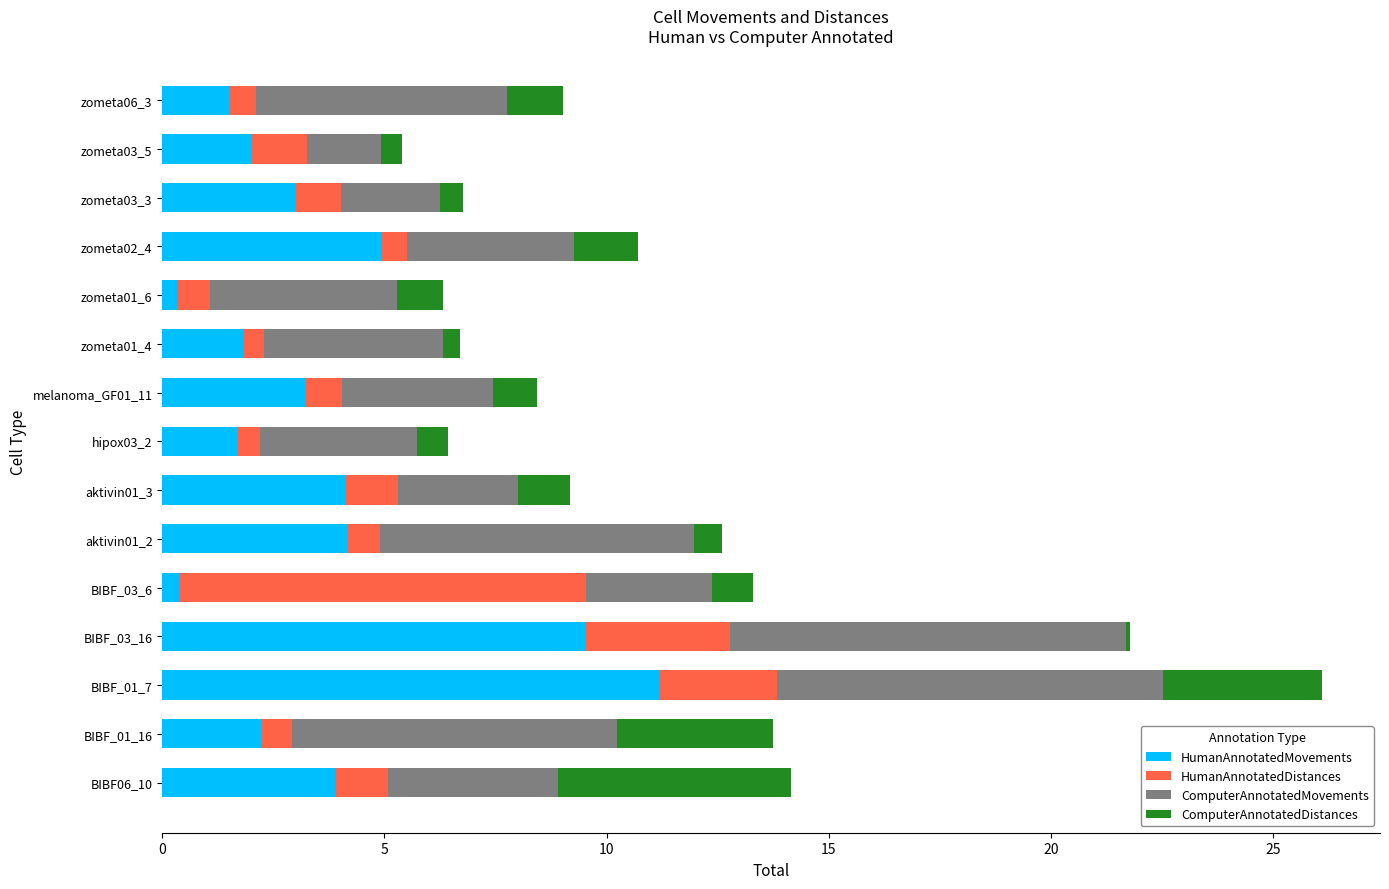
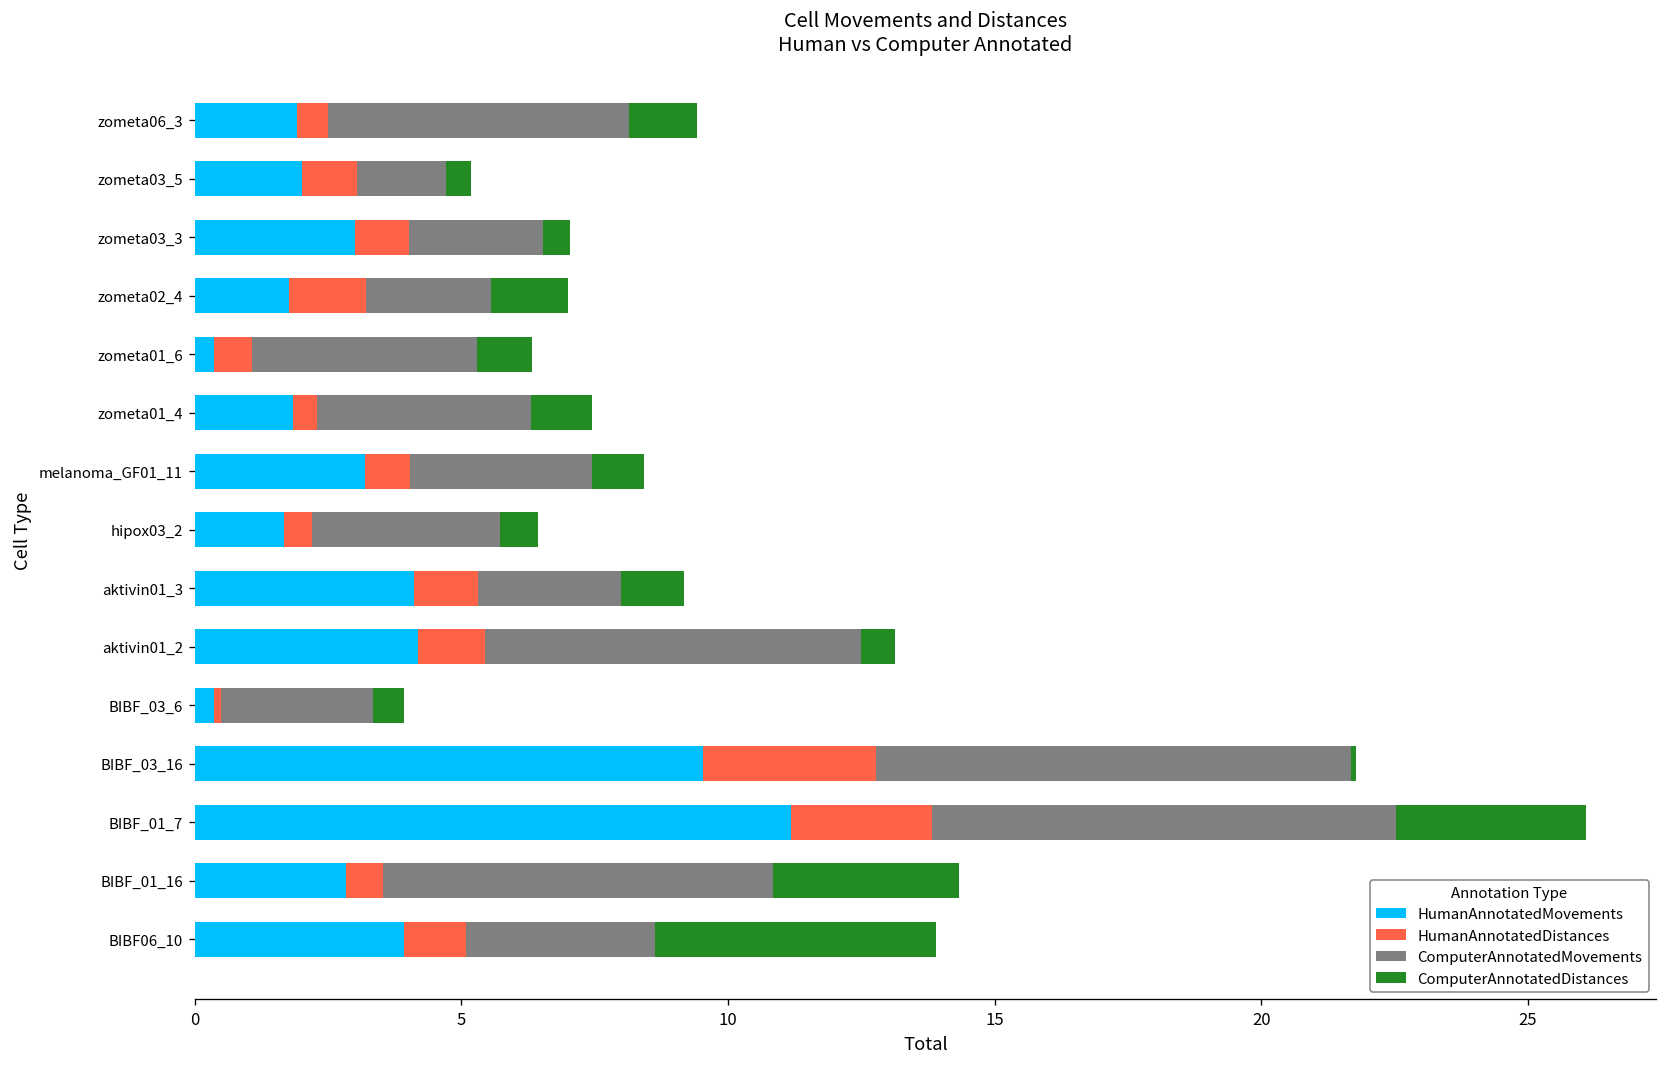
  {
    "HumanAnnotatedMovements": {
-     "zometa06_3": 1.5,
+     "zometa06_3": 1.9,
      "zometa03_5": 2.0,
      "zometa03_3": 3.0,
-     "zometa02_4": 5.0,
+     "zometa02_4": 1.8,
      "zometa01_6": 0.4,
      "zometa01_4": 1.8,
      "melanoma_GF01_11": 3.2,
      "hipox03_2": 1.7,
      "aktivin01_3": 4.1,
      "aktivin01_2": 4.2,
      "BIBF_03_6": 0.4,
      "BIBF_03_16": 9.5,
      "BIBF_01_7": 11.2,
-     "BIBF_01_16": 2.2,
+     "BIBF_01_16": 2.8,
      "BIBF06_10": 3.9
    },
    "HumanAnnotatedDistances": {
      "zometa06_3": 0.6,
-     "zometa03_5": 1.3,
+     "zometa03_5": 1.0,
      "zometa03_3": 1.0,
-     "zometa02_4": 0.5,
+     "zometa02_4": 1.4,
      "zometa01_6": 0.7,
      "zometa01_4": 0.5,
      "melanoma_GF01_11": 0.8,
      "hipox03_2": 0.5,
      "aktivin01_3": 1.2,
-     "aktivin01_2": 0.7,
-     "BIBF_03_6": 9.2,
+     "aktivin01_2": 1.3,
+     "BIBF_03_6": 0.1,
      "BIBF_03_16": 3.2,
      "BIBF_01_7": 2.6,
      "BIBF_01_16": 0.7,
      "BIBF06_10": 1.2
    },
    "ComputerAnnotatedMovements": {
      "zometa06_3": 5.6,
      "zometa03_5": 1.7,
-     "zometa03_3": 2.2,
-     "zometa02_4": 3.8,
+     "zometa03_3": 2.5,
+     "zometa02_4": 2.4,
      "zometa01_6": 4.2,
      "zometa01_4": 4.0,
      "melanoma_GF01_11": 3.4,
      "hipox03_2": 3.5,
      "aktivin01_3": 2.7,
      "aktivin01_2": 7.1,
      "BIBF_03_6": 2.8,
      "BIBF_03_16": 8.9,
      "BIBF_01_7": 8.7,
      "BIBF_01_16": 7.3,
-     "BIBF06_10": 3.8
+     "BIBF06_10": 3.6
    },
    "ComputerAnnotatedDistances": {
      "zometa06_3": 1.3,
      "zometa03_5": 0.5,
      "zometa03_3": 0.5,
      "zometa02_4": 1.4,
      "zometa01_6": 1.0,
-     "zometa01_4": 0.4,
+     "zometa01_4": 1.1,
      "melanoma_GF01_11": 1.0,
      "hipox03_2": 0.7,
      "aktivin01_3": 1.2,
      "aktivin01_2": 0.6,
-     "BIBF_03_6": 0.9,
+     "BIBF_03_6": 0.6,
      "BIBF_03_16": 0.1,
      "BIBF_01_7": 3.6,
      "BIBF_01_16": 3.5,
      "BIBF06_10": 5.3
    }
  }
